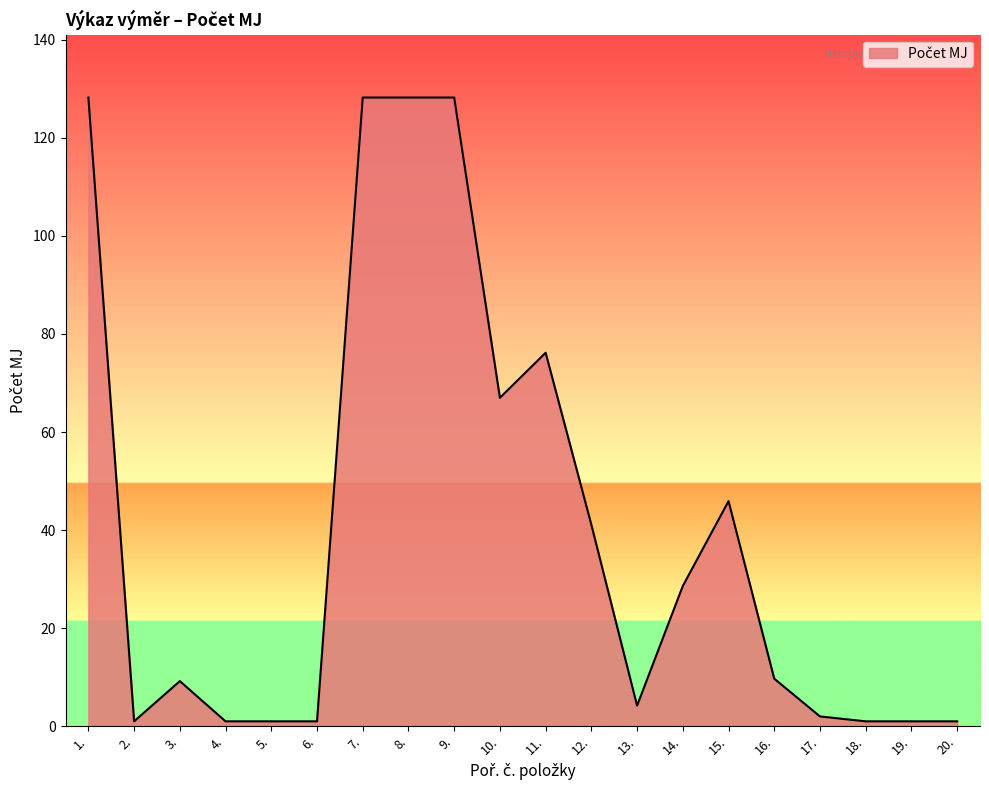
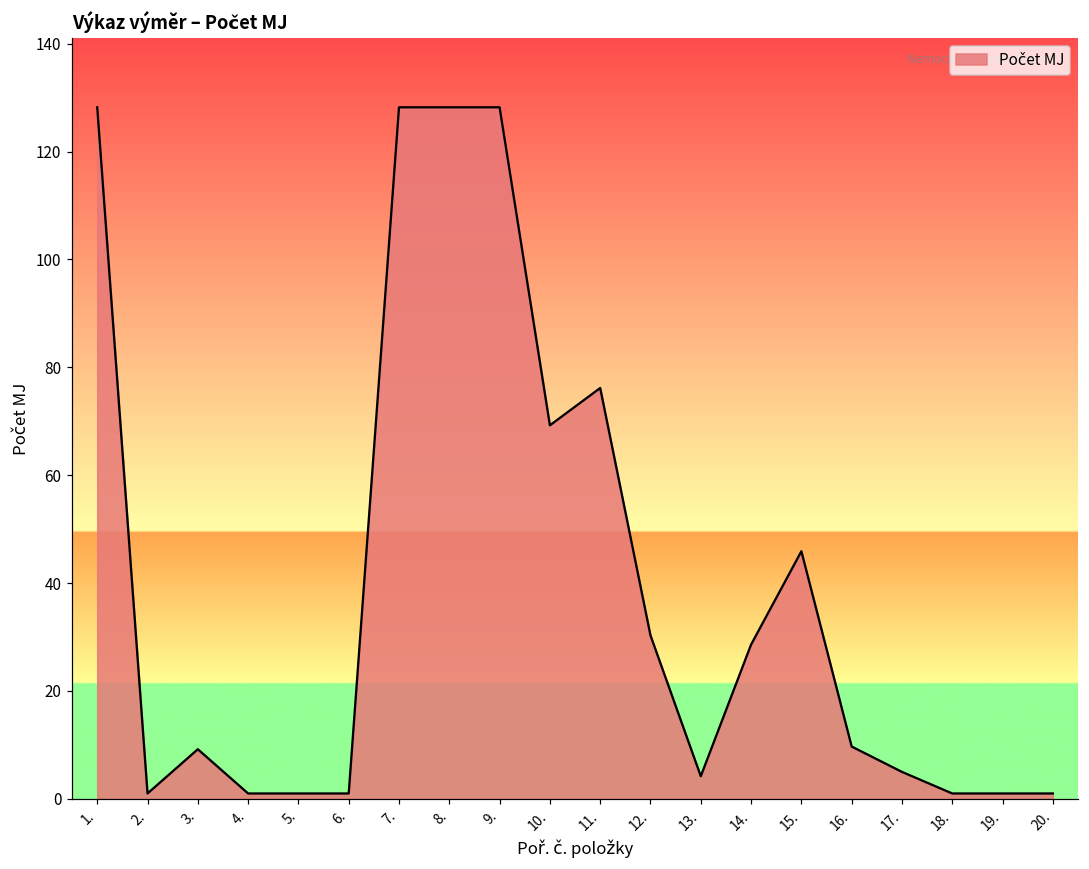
  {
    "1.": 128,
    "2.": 1,
    "3.": 9,
    "4.": 1,
    "5.": 1,
    "6.": 1,
    "7.": 128,
    "8.": 128,
    "9.": 128,
-   "10.": 67,
+   "10.": 69,
    "11.": 76,
-   "12.": 41,
+   "12.": 30,
    "13.": 4,
    "14.": 29,
    "15.": 46,
    "16.": 10,
-   "17.": 2,
+   "17.": 5,
    "18.": 1,
    "19.": 1,
    "20.": 1
  }
